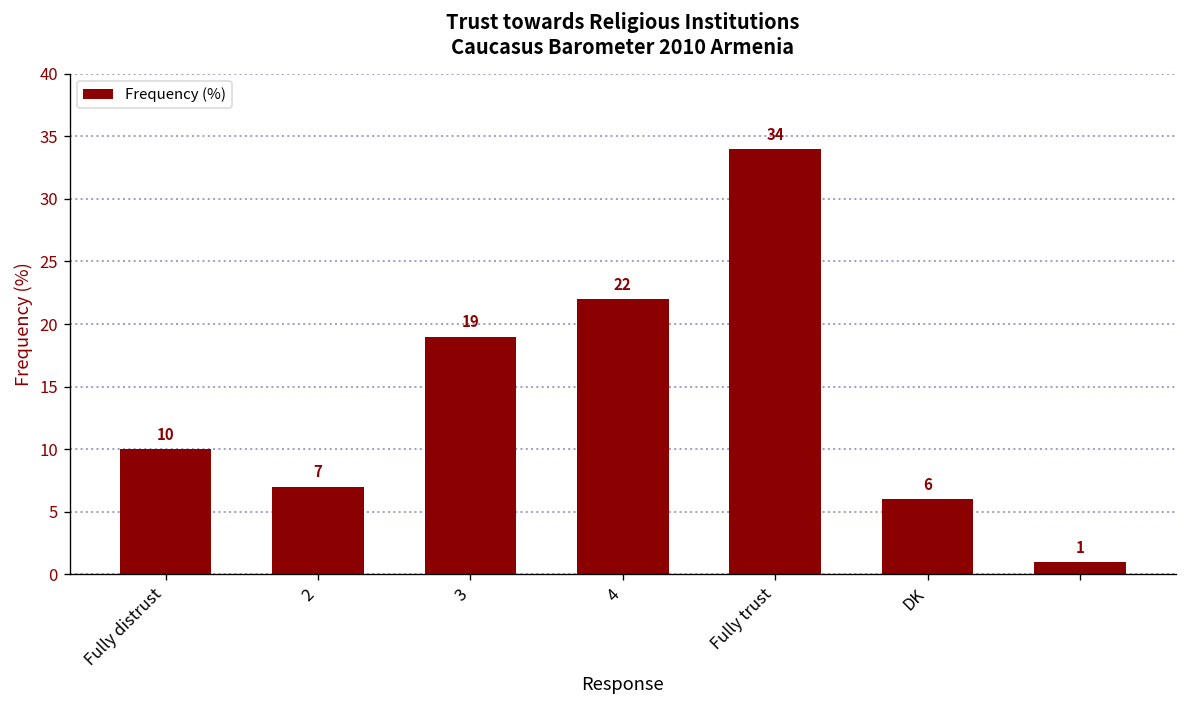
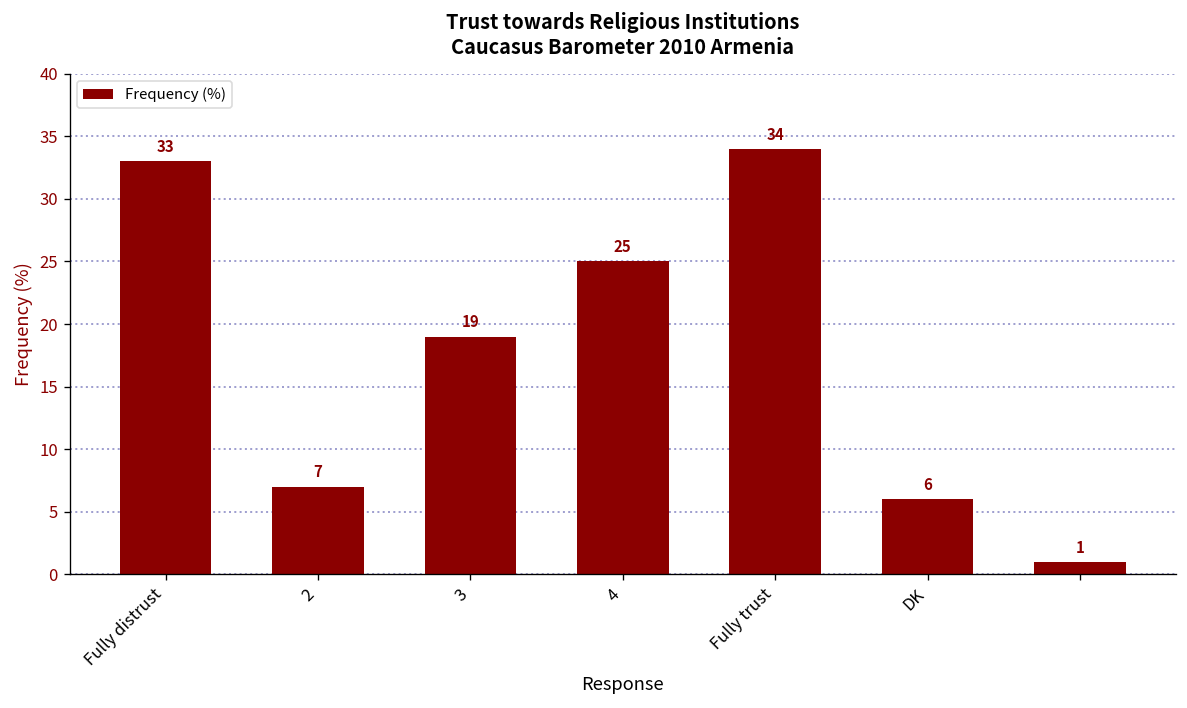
  {
-   "Fully distrust": 10,
+   "Fully distrust": 33,
    "2": 7,
    "3": 19,
-   "4": 22,
+   "4": 25,
    "Fully trust": 34,
    "DK": 6
  }
